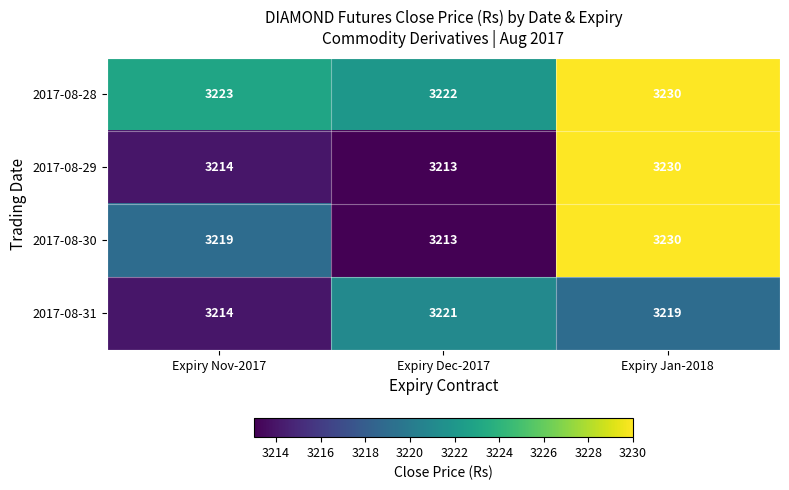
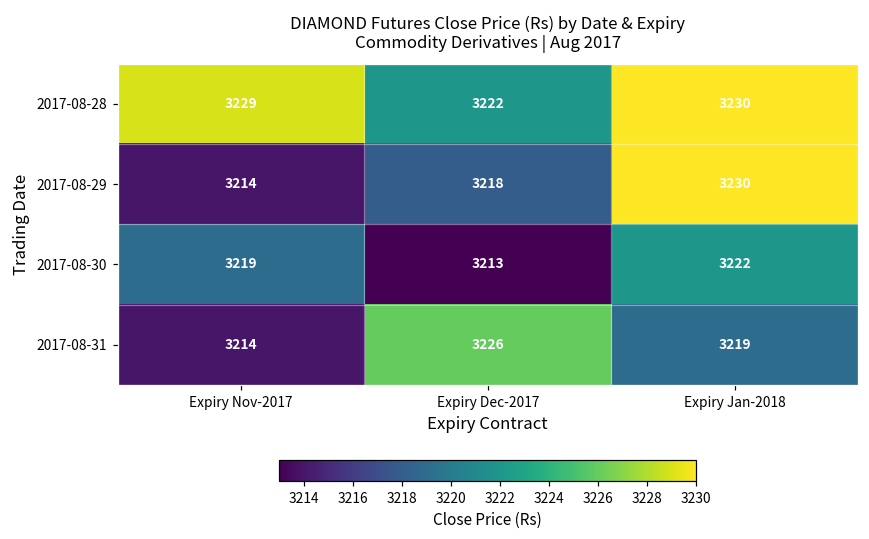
  {
    "2017-08-28": {
-     "Expiry Nov-2017": 3223,
+     "Expiry Nov-2017": 3229,
      "Expiry Dec-2017": 3222,
      "Expiry Jan-2018": 3230
    },
    "2017-08-29": {
      "Expiry Nov-2017": 3214,
-     "Expiry Dec-2017": 3213,
+     "Expiry Dec-2017": 3218,
      "Expiry Jan-2018": 3230
    },
    "2017-08-30": {
      "Expiry Nov-2017": 3219,
      "Expiry Dec-2017": 3213,
-     "Expiry Jan-2018": 3230
+     "Expiry Jan-2018": 3222
    },
    "2017-08-31": {
      "Expiry Nov-2017": 3214,
-     "Expiry Dec-2017": 3221,
+     "Expiry Dec-2017": 3226,
      "Expiry Jan-2018": 3219
    }
  }
